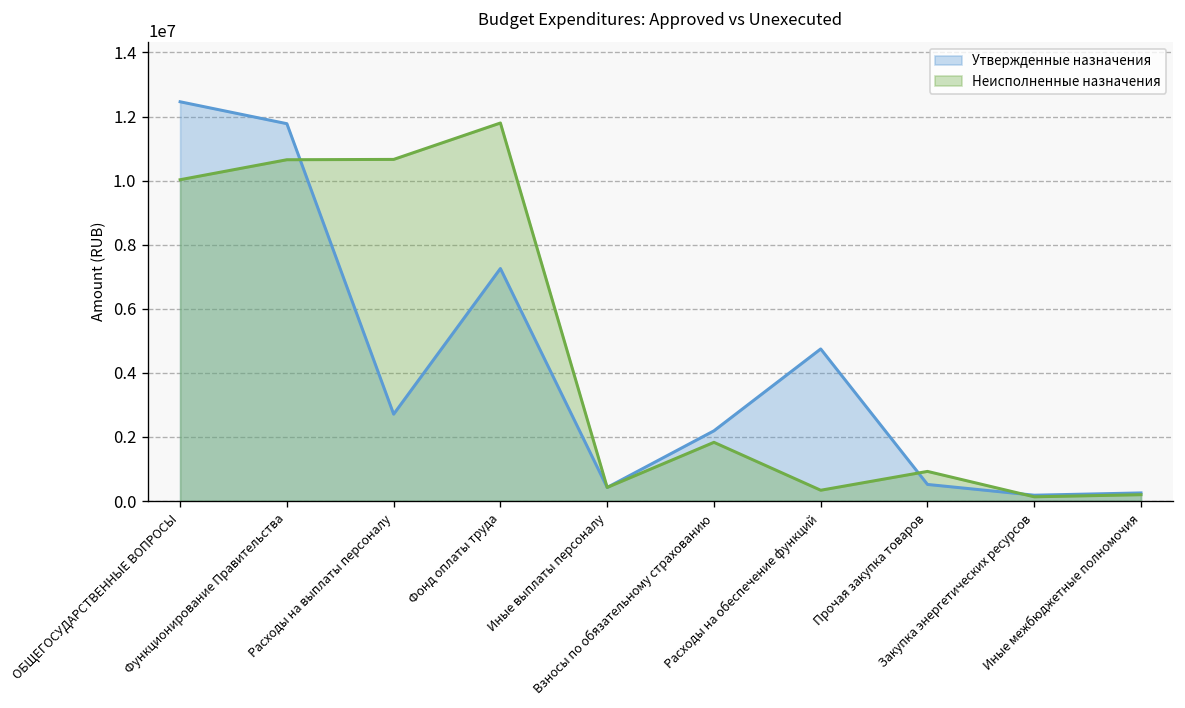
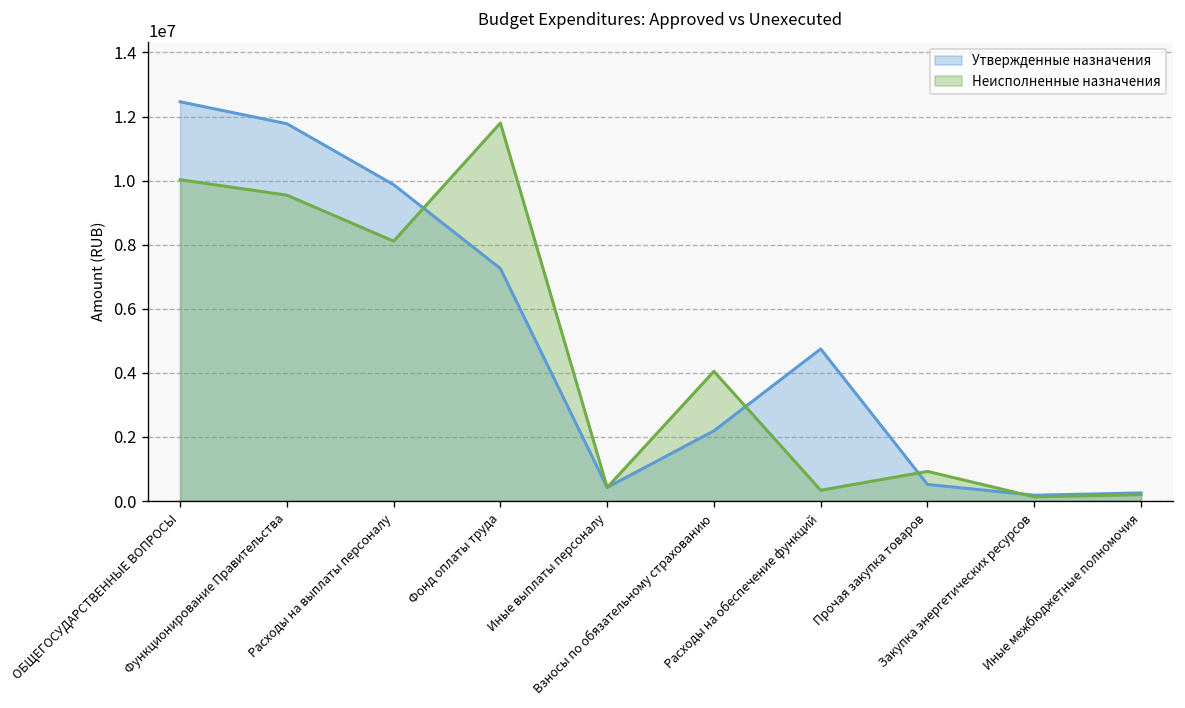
  {
    "Утвержденные назначения": {
      "ОБЩЕГОСУДАРСТВЕННЫЕ ВОПРОСЫ": 12500000,
      "Функционирование Правительства": 11800000,
-     "Расходы на выплаты персоналу": 2700000,
+     "Расходы на выплаты персоналу": 9900000,
      "Фонд оплаты труда": 7300000,
      "Взносы по обязательному страхованию": 2200000,
      "Расходы на обеспечение функций": 4700000,
      "Прочая закупка товаров": 500000
    },
    "Неисполненные назначения": {
      "ОБЩЕГОСУДАРСТВЕННЫЕ ВОПРОСЫ": 10000000,
-     "Функционирование Правительства": 10700000,
-     "Расходы на выплаты персоналу": 10700000,
+     "Функционирование Правительства": 9500000,
+     "Расходы на выплаты персоналу": 8100000,
      "Фонд оплаты труда": 11800000,
-     "Взносы по обязательному страхованию": 1800000,
+     "Взносы по обязательному страхованию": 4000000,
      "Расходы на обеспечение функций": 300000,
      "Прочая закупка товаров": 900000
    }
  }
